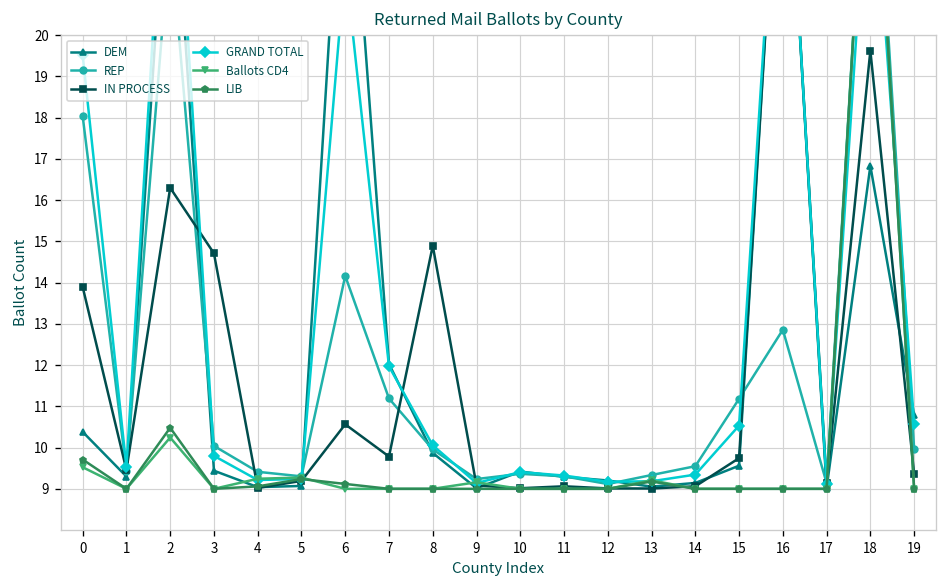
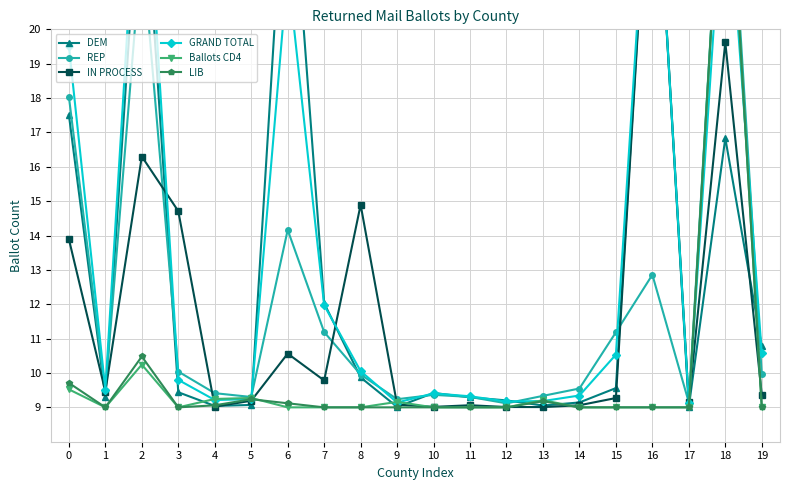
  {
    "DEM": {
-     "0": 10.4,
+     "0": 17.5,
      "1": 9.3,
      "3": 9.4,
      "5": 9.1,
      "8": 9.9,
      "14": 9.1,
      "15": 9.6,
      "18": 16.8,
      "19": 10.8
    },
    "IN PROCESS": {
      "0": 13.9,
      "2": 16.3,
      "3": 14.7,
      "6": 10.6,
      "7": 9.8,
      "8": 14.9,
-     "15": 9.7,
+     "15": 9.3,
      "18": 19.6,
      "19": 9.4
    }
  }
